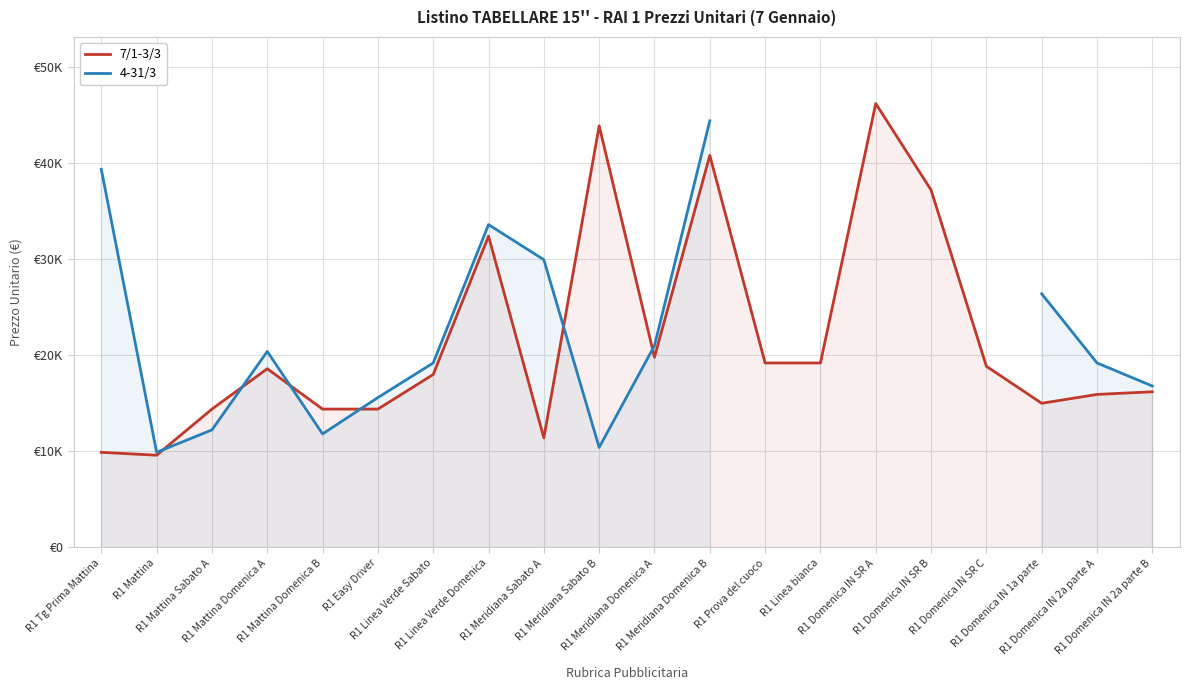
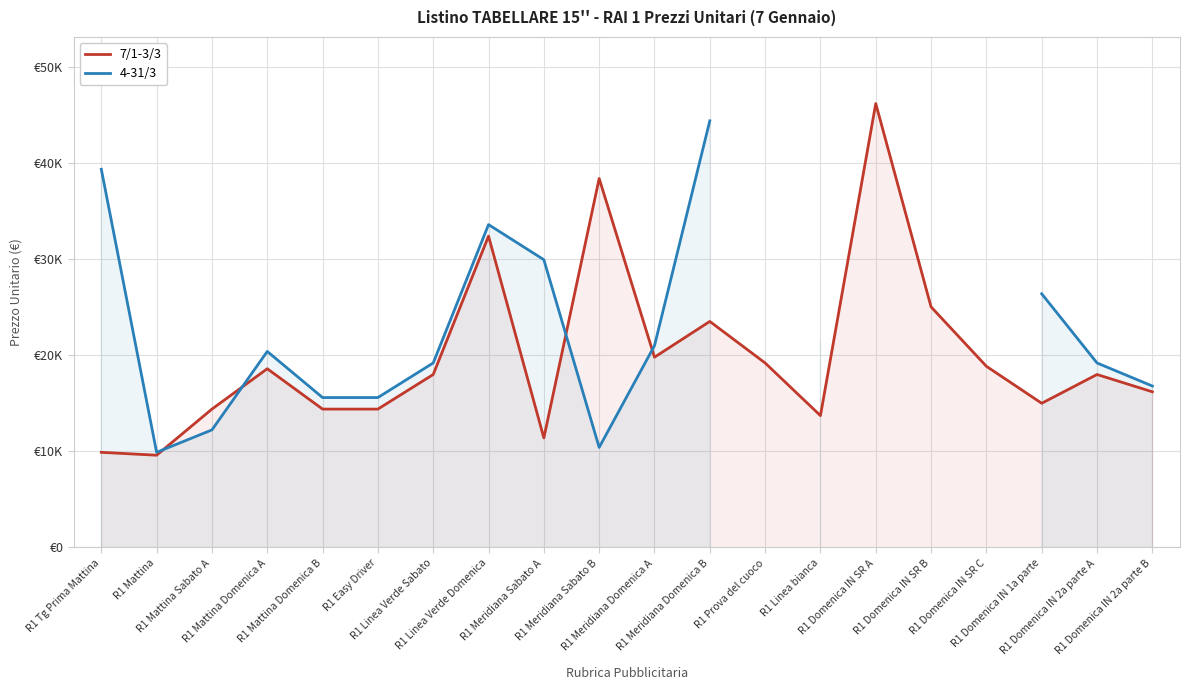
  {
    "7/1-3/3": {
      "R1 Tg Prima Mattina": "€10000",
      "R1 Mattina": "€10000",
      "R1 Mattina Sabato A": "€14000",
      "R1 Mattina Domenica A": "€19000",
      "R1 Mattina Domenica B": "€14000",
      "R1 Easy Driver": "€14000",
      "R1 Linea Verde Sabato": "€18000",
      "R1 Linea Verde Domenica": "€32000",
      "R1 Meridiana Sabato A": "€11000",
-     "R1 Meridiana Sabato B": "€44000",
+     "R1 Meridiana Sabato B": "€38000",
      "R1 Meridiana Domenica A": "€20000",
-     "R1 Meridiana Domenica B": "€41000",
+     "R1 Meridiana Domenica B": "€24000",
      "R1 Prova del cuoco": "€19000",
-     "R1 Linea bianca": "€19000",
+     "R1 Linea bianca": "€14000",
      "R1 Domenica IN SR A": "€46000",
-     "R1 Domenica IN SR B": "€37000",
+     "R1 Domenica IN SR B": "€25000",
      "R1 Domenica IN SR C": "€19000",
      "R1 Domenica IN 1a parte": "€15000",
-     "R1 Domenica IN 2a parte A": "€16000",
+     "R1 Domenica IN 2a parte A": "€18000",
      "R1 Domenica IN 2a parte B": "€16000"
    },
    "4-31/3": {
      "R1 Tg Prima Mattina": "€39000",
      "R1 Mattina": "€10000",
      "R1 Mattina Sabato A": "€12000",
      "R1 Mattina Domenica A": "€20000",
-     "R1 Mattina Domenica B": "€12000",
+     "R1 Mattina Domenica B": "€16000",
      "R1 Easy Driver": "€16000",
      "R1 Linea Verde Sabato": "€19000",
      "R1 Linea Verde Domenica": "€34000",
      "R1 Meridiana Sabato A": "€30000",
      "R1 Meridiana Sabato B": "€10000",
      "R1 Meridiana Domenica A": "€21000",
      "R1 Meridiana Domenica B": "€44000",
      "R1 Linea bianca": "€22000",
      "R1 Domenica IN 1a parte": "€26000",
      "R1 Domenica IN 2a parte A": "€19000",
      "R1 Domenica IN 2a parte B": "€17000"
    }
  }
